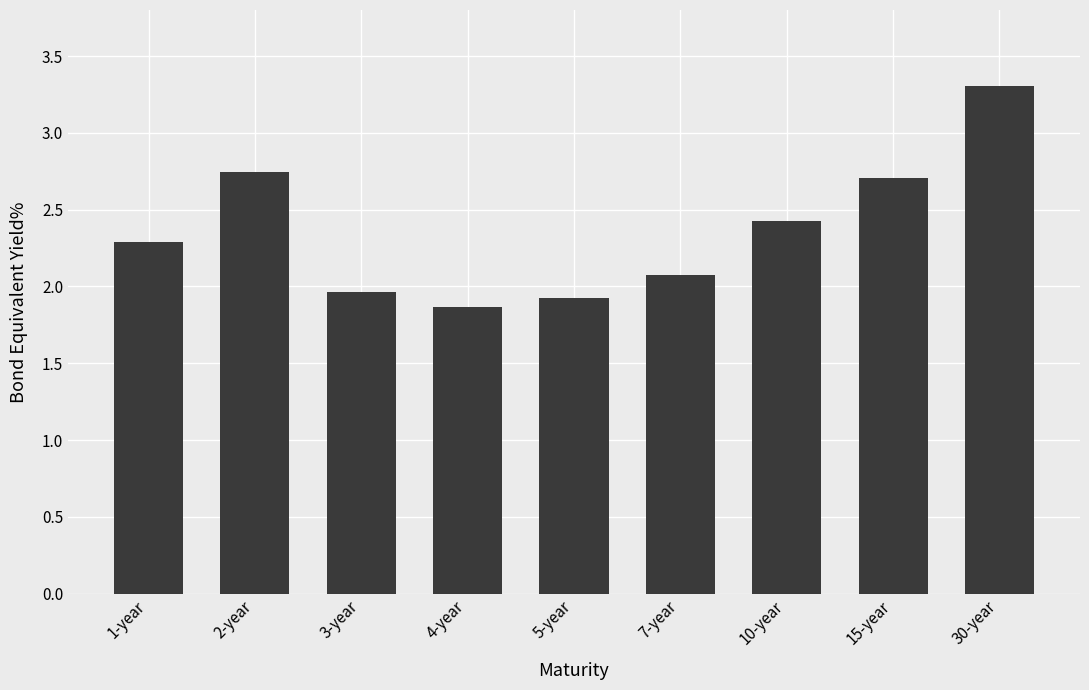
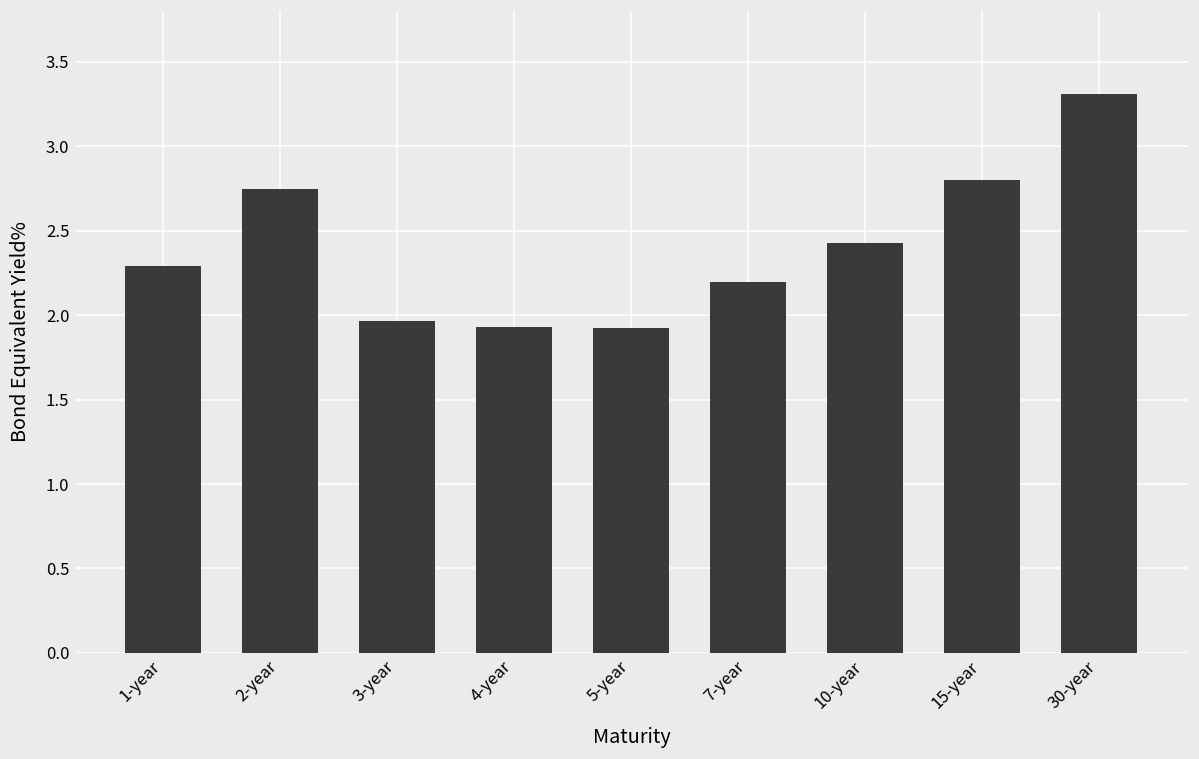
  {
    "1-year": 2.29,
    "2-year": 2.75,
    "3-year": 1.97,
-   "4-year": 1.87,
+   "4-year": 1.93,
    "5-year": 1.92,
-   "7-year": 2.07,
+   "7-year": 2.19,
    "10-year": 2.43,
-   "15-year": 2.71,
+   "15-year": 2.80,
    "30-year": 3.31
  }
